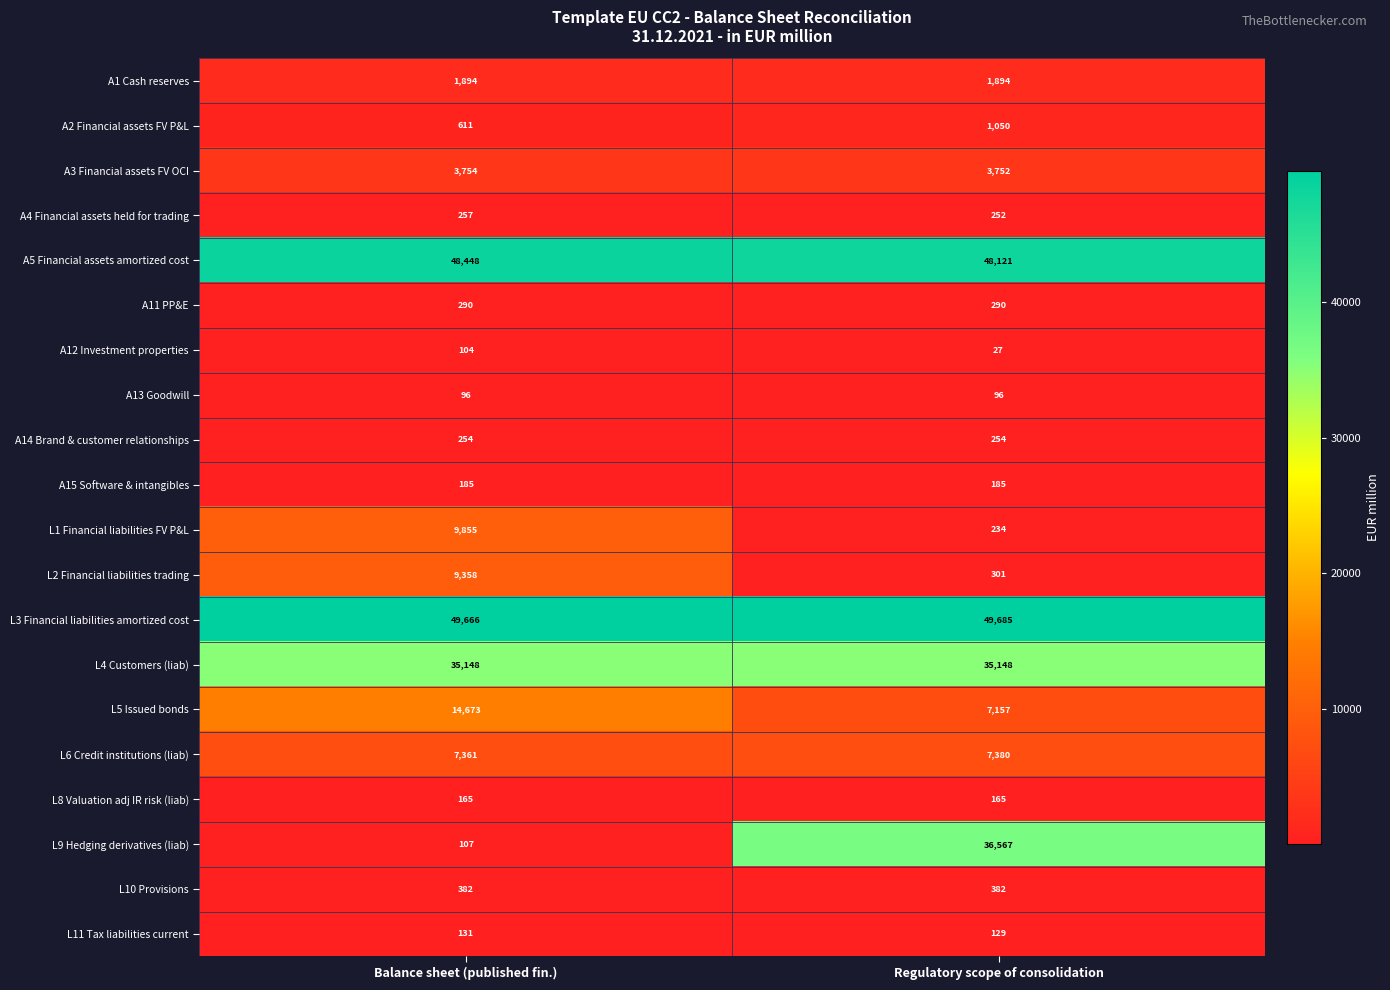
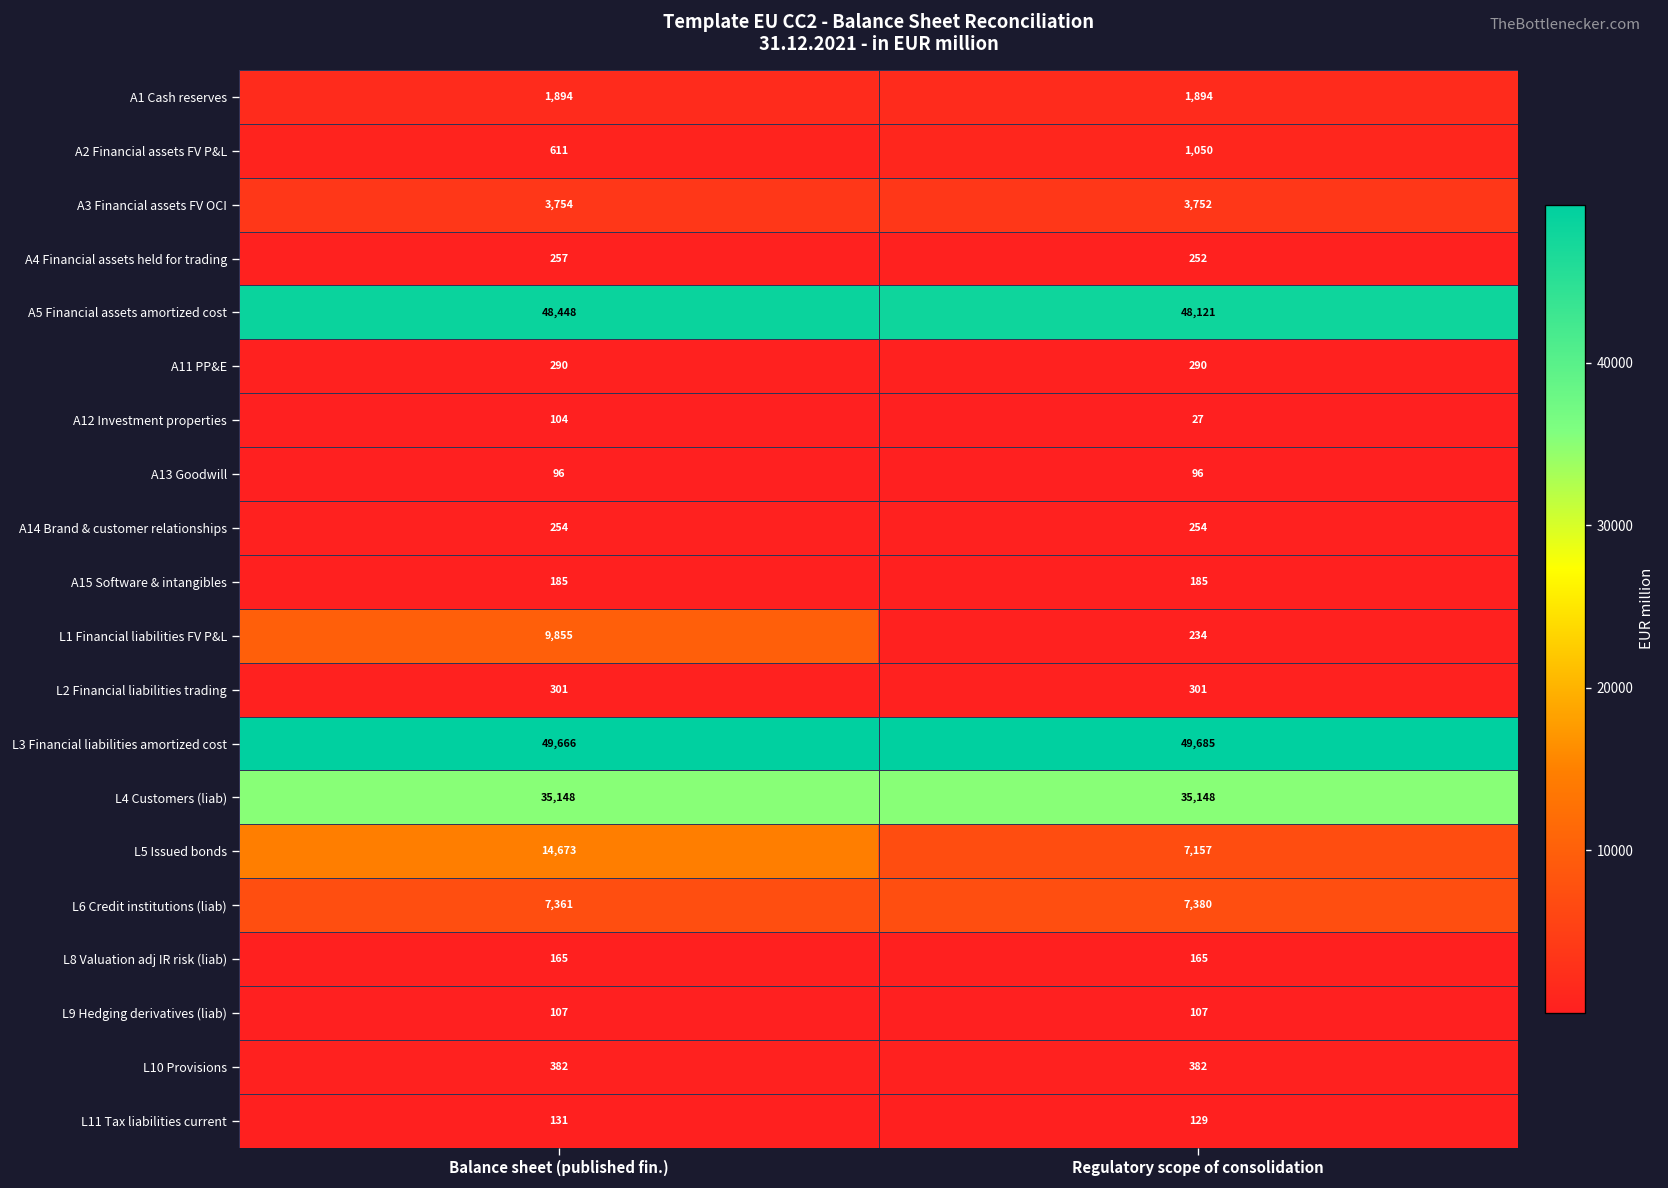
  {
    "A1 Cash reserves": {
      "Balance sheet (published fin.)": "1,894",
      "Regulatory scope of consolidation": "1,894"
    },
    "A2 Financial assets FV P&L": {
      "Balance sheet (published fin.)": "611",
      "Regulatory scope of consolidation": "1,050"
    },
    "A3 Financial assets FV OCI": {
      "Balance sheet (published fin.)": "3,754",
      "Regulatory scope of consolidation": "3,752"
    },
    "A4 Financial assets held for trading": {
      "Balance sheet (published fin.)": "257",
      "Regulatory scope of consolidation": "252"
    },
    "A5 Financial assets amortized cost": {
      "Balance sheet (published fin.)": "48,448",
      "Regulatory scope of consolidation": "48,121"
    },
    "A11 PP&E": {
      "Balance sheet (published fin.)": "290",
      "Regulatory scope of consolidation": "290"
    },
    "A12 Investment properties": {
      "Balance sheet (published fin.)": "104",
      "Regulatory scope of consolidation": "27"
    },
    "A13 Goodwill": {
      "Balance sheet (published fin.)": "96",
      "Regulatory scope of consolidation": "96"
    },
    "A14 Brand & customer relationships": {
      "Balance sheet (published fin.)": "254",
      "Regulatory scope of consolidation": "254"
    },
    "A15 Software & intangibles": {
      "Balance sheet (published fin.)": "185",
      "Regulatory scope of consolidation": "185"
    },
    "L1 Financial liabilities FV P&L": {
      "Balance sheet (published fin.)": "9,855",
      "Regulatory scope of consolidation": "234"
    },
    "L2 Financial liabilities trading": {
-     "Balance sheet (published fin.)": "9,358",
+     "Balance sheet (published fin.)": "301",
      "Regulatory scope of consolidation": "301"
    },
    "L3 Financial liabilities amortized cost": {
      "Balance sheet (published fin.)": "49,666",
      "Regulatory scope of consolidation": "49,685"
    },
    "L4 Customers (liab)": {
      "Balance sheet (published fin.)": "35,148",
      "Regulatory scope of consolidation": "35,148"
    },
    "L5 Issued bonds": {
      "Balance sheet (published fin.)": "14,673",
      "Regulatory scope of consolidation": "7,157"
    },
    "L6 Credit institutions (liab)": {
      "Balance sheet (published fin.)": "7,361",
      "Regulatory scope of consolidation": "7,380"
    },
    "L8 Valuation adj IR risk (liab)": {
      "Balance sheet (published fin.)": "165",
      "Regulatory scope of consolidation": "165"
    },
    "L9 Hedging derivatives (liab)": {
      "Balance sheet (published fin.)": "107",
-     "Regulatory scope of consolidation": "36,567"
+     "Regulatory scope of consolidation": "107"
    },
    "L10 Provisions": {
      "Balance sheet (published fin.)": "382",
      "Regulatory scope of consolidation": "382"
    },
    "L11 Tax liabilities current": {
      "Balance sheet (published fin.)": "131",
      "Regulatory scope of consolidation": "129"
    }
  }
